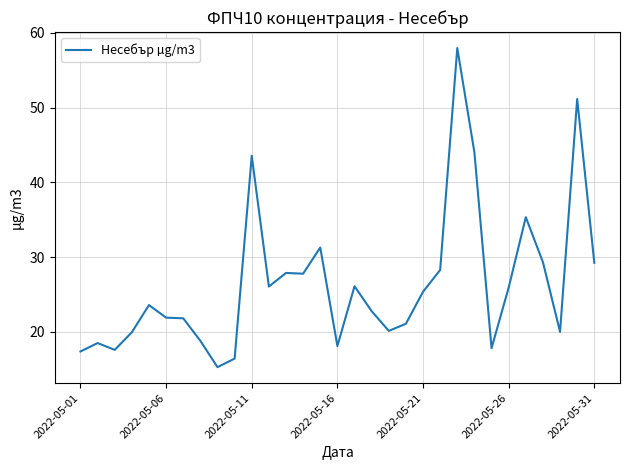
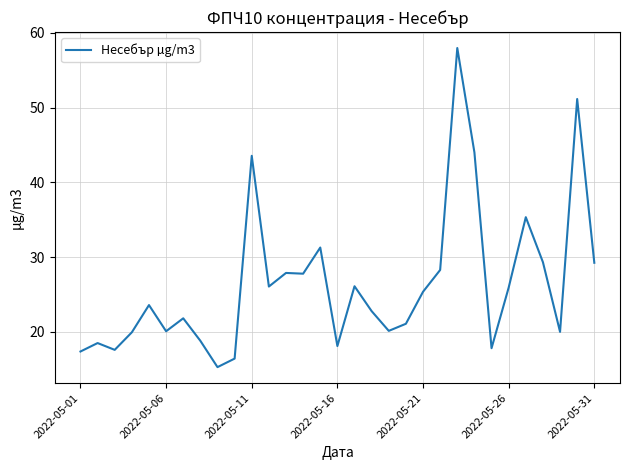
  {
    "2022-05-01": 17,
-   "2022-05-06": 22,
+   "2022-05-06": 20,
    "2022-05-11": 44,
    "2022-05-16": 18,
    "2022-05-21": 25,
    "2022-05-26": 26,
    "2022-05-31": 29
  }
